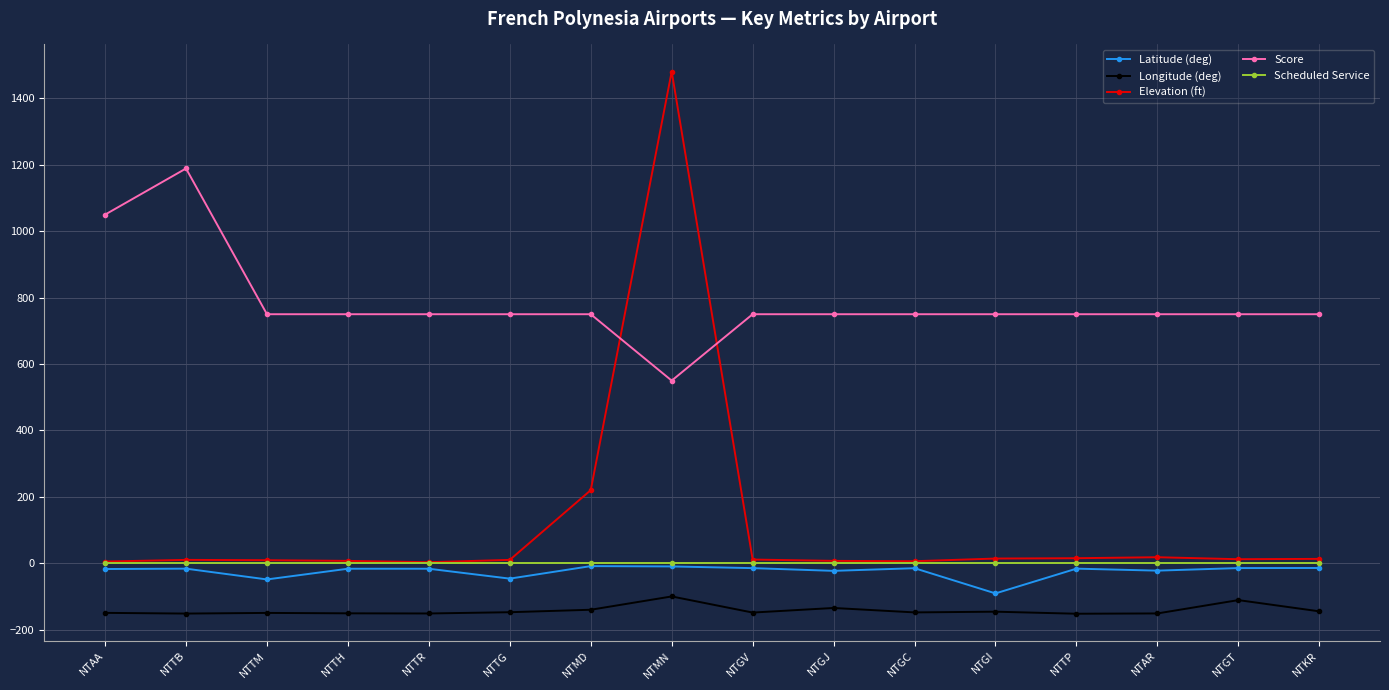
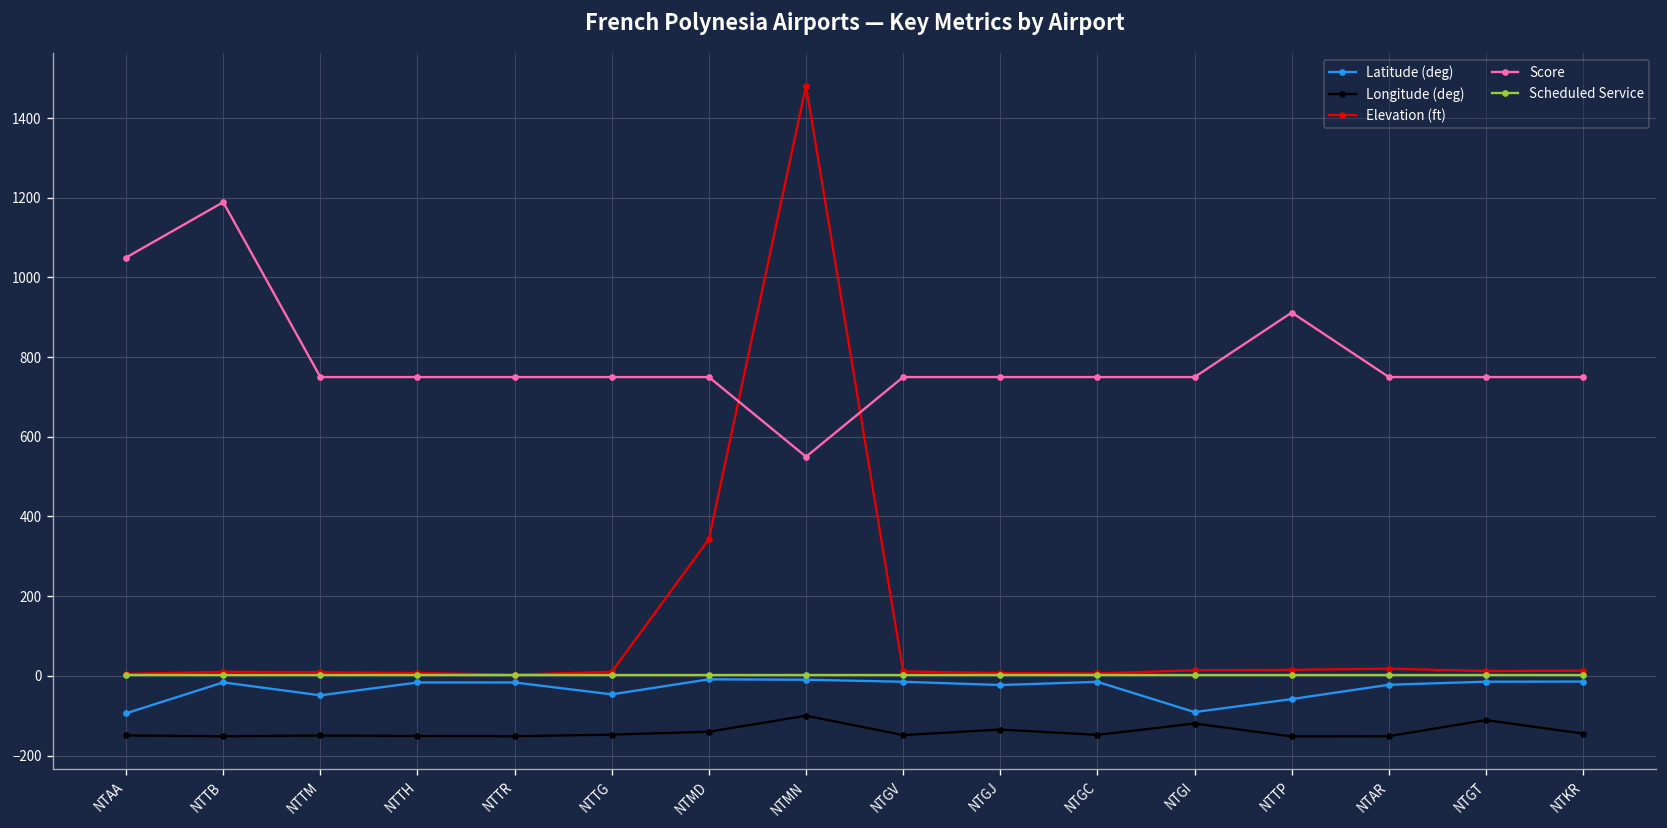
  {
    "Latitude (deg)": {
-     "NTAA": -20,
+     "NTAA": -90,
      "NTTB": -20,
      "NTTM": -50,
      "NTTH": -20,
      "NTTR": -20,
      "NTTG": -50,
      "NTMD": -10,
      "NTMN": -10,
      "NTGV": -10,
      "NTGJ": -20,
      "NTGC": -20,
      "NTGI": -90,
-     "NTTP": -20,
+     "NTTP": -60,
      "NTAR": -20,
      "NTGT": -10,
      "NTKR": -10
    },
    "Longitude (deg)": {
      "NTAA": -150,
      "NTTB": -150,
      "NTTM": -150,
      "NTTH": -150,
      "NTTR": -150,
      "NTTG": -150,
      "NTMD": -140,
      "NTMN": -100,
      "NTGV": -150,
      "NTGJ": -130,
      "NTGC": -150,
-     "NTGI": -150,
+     "NTGI": -120,
      "NTTP": -150,
      "NTAR": -150,
      "NTGT": -110,
      "NTKR": -150
    },
    "Elevation (ft)": {
      "NTTB": 10,
      "NTTM": 10,
      "NTTG": 10,
-     "NTMD": 220,
+     "NTMD": 340,
      "NTMN": 1480,
      "NTGV": 10,
      "NTGI": 10,
      "NTTP": 20,
      "NTAR": 20,
      "NTGT": 10,
      "NTKR": 10
    },
    "Score": {
      "NTAA": 1050,
      "NTTB": 1190,
      "NTTM": 750,
      "NTTH": 750,
      "NTTR": 750,
      "NTTG": 750,
      "NTMD": 750,
      "NTMN": 550,
      "NTGV": 750,
      "NTGJ": 750,
      "NTGC": 750,
      "NTGI": 750,
-     "NTTP": 750,
+     "NTTP": 910,
      "NTAR": 750,
      "NTGT": 750,
      "NTKR": 750
    },
    "Scheduled Service": {
      "NTTB": 0,
      "NTTM": 0,
      "NTTG": 0,
      "NTMD": 0,
      "NTMN": 0,
      "NTGV": 0,
      "NTGI": 0,
      "NTTP": 0,
      "NTAR": 0,
      "NTGT": 0,
      "NTKR": 0
    }
  }
